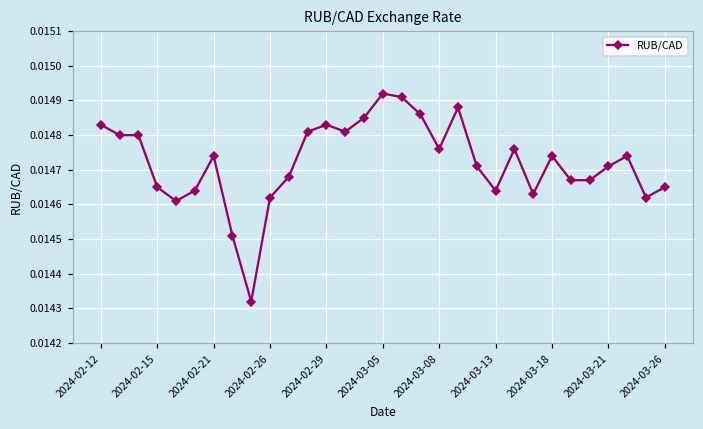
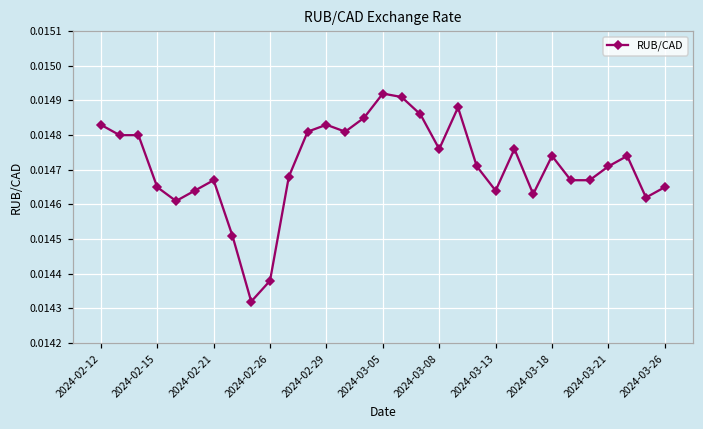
  {
    "2024-02-12": 0.01483,
    "2024-02-15": 0.01465,
-   "2024-02-21": 0.01474,
-   "2024-02-26": 0.01462,
+   "2024-02-21": 0.01467,
+   "2024-02-26": 0.01438,
    "2024-02-29": 0.01483,
    "2024-03-05": 0.01492,
    "2024-03-08": 0.01476,
    "2024-03-13": 0.01464,
    "2024-03-18": 0.01474,
    "2024-03-21": 0.01471,
    "2024-03-26": 0.01465
  }
